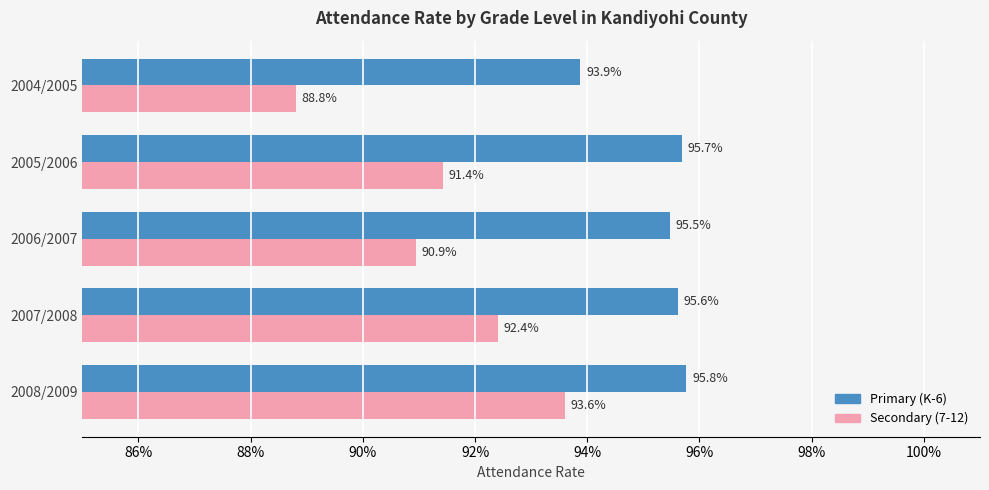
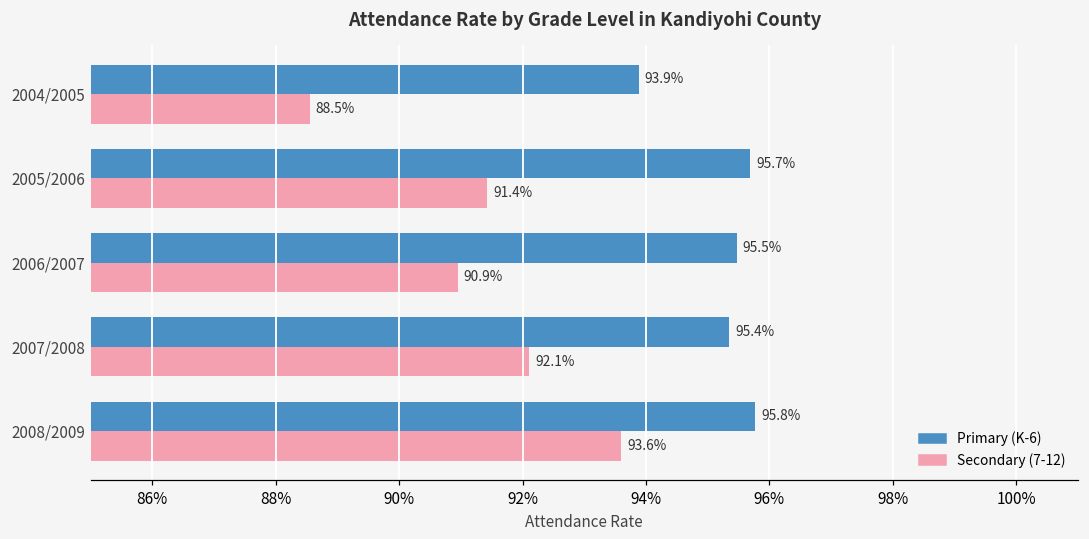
  {
    "Primary (K-6)": {
      "2004/2005": "93.9%",
      "2005/2006": "95.7%",
      "2006/2007": "95.5%",
-     "2007/2008": "95.6%",
+     "2007/2008": "95.4%",
      "2008/2009": "95.8%"
    },
    "Secondary (7-12)": {
-     "2004/2005": "88.8%",
+     "2004/2005": "88.5%",
      "2005/2006": "91.4%",
      "2006/2007": "90.9%",
-     "2007/2008": "92.4%",
+     "2007/2008": "92.1%",
      "2008/2009": "93.6%"
    }
  }
